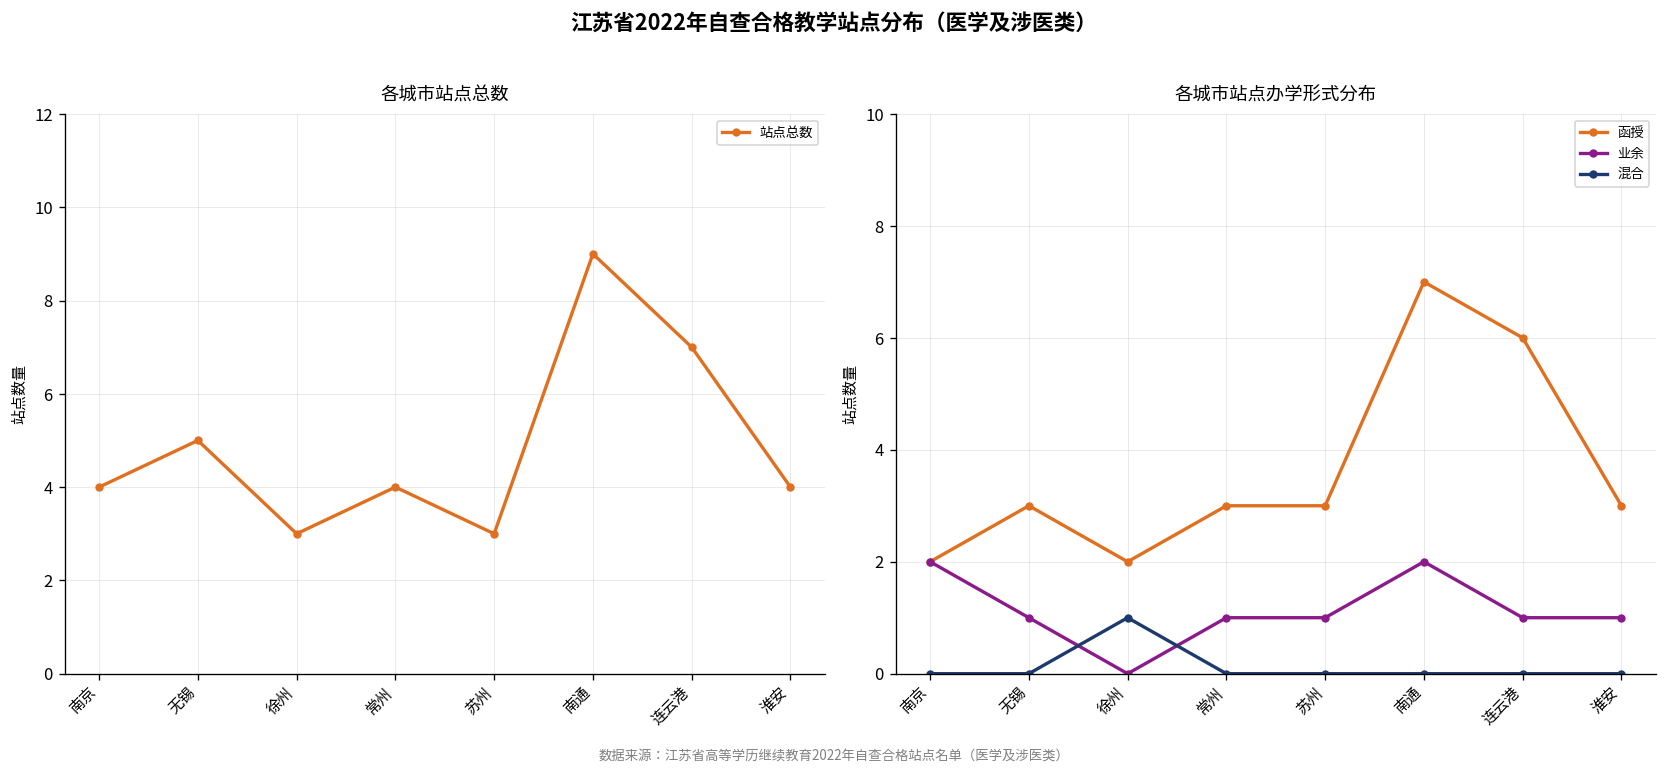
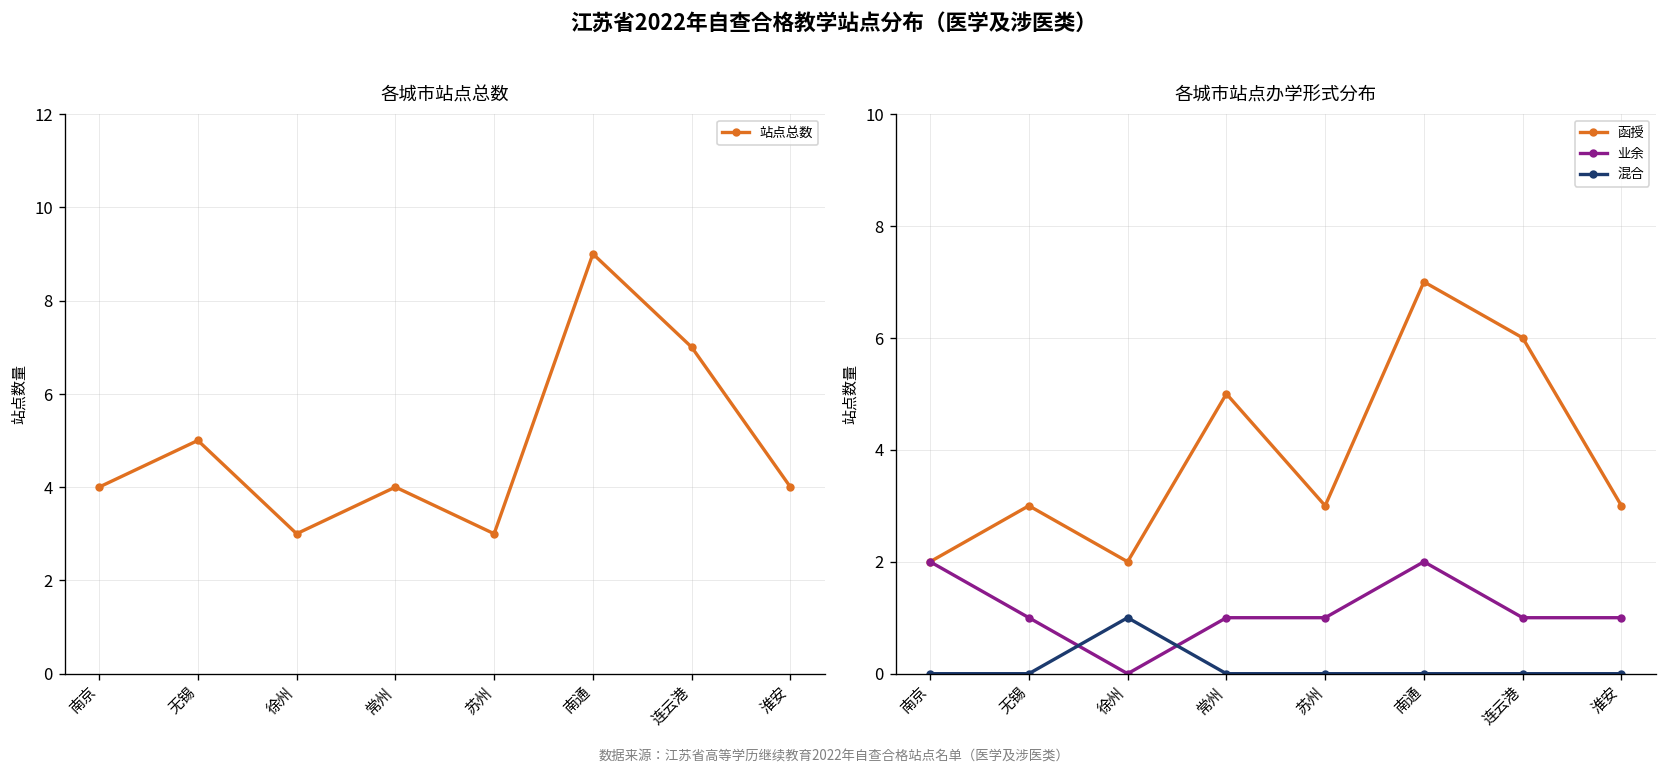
  {
    "各城市站点总数": {
      "南京": 4.0,
      "无锡": 5.0,
      "徐州": 3.0,
      "常州": 4.0,
      "苏州": 3.0,
      "南通": 9.0,
      "连云港": 7.0,
      "淮安": 4.0
    },
    "各城市站点办学形式分布": {
      "函授": {
        "无锡": 3,
        "徐州": 2,
-       "常州": 3,
+       "常州": 5,
        "苏州": 3,
        "南通": 7,
        "连云港": 6,
        "淮安": 3
      },
      "业余": {
        "无锡": 1,
        "徐州": 0,
        "常州": 1,
        "苏州": 1,
        "南通": 2,
        "连云港": 1,
        "淮安": 1
      },
      "混合": {
        "南京": 0,
        "无锡": 0,
        "徐州": 1,
        "常州": 0,
        "苏州": 0,
        "南通": 0,
        "连云港": 0,
        "淮安": 0
      }
    }
  }
